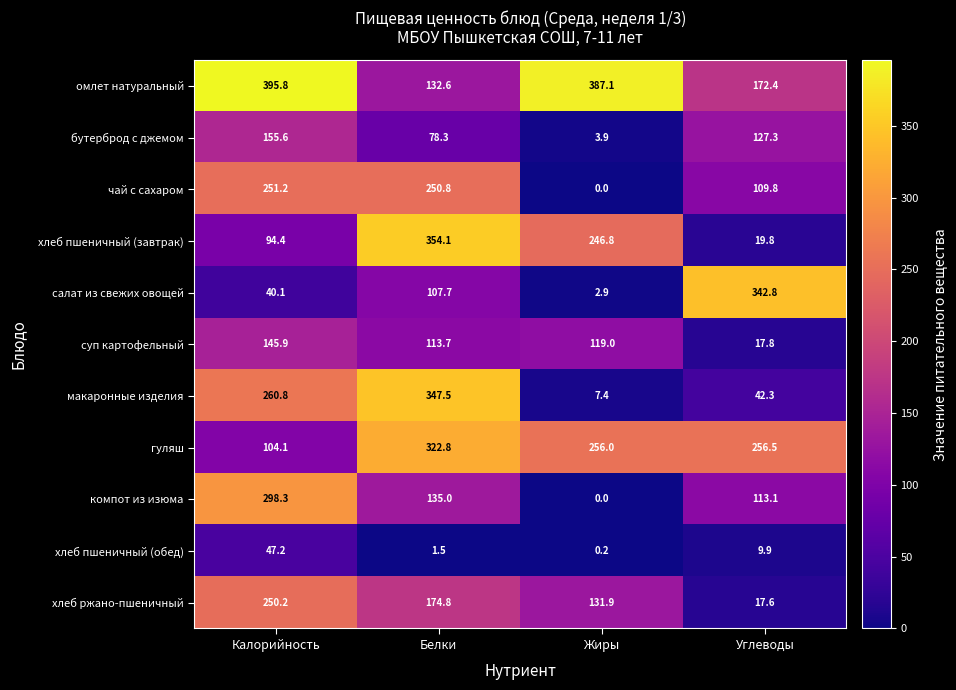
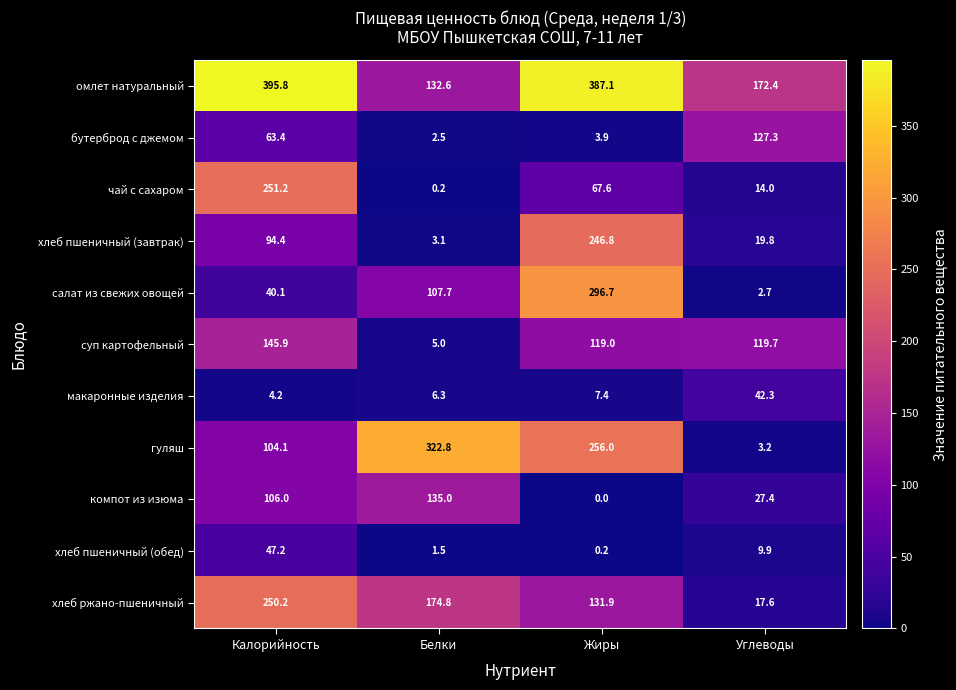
  {
    "омлет натуральный": {
      "Калорийность": 395.8,
      "Белки": 132.6,
      "Жиры": 387.1,
      "Углеводы": 172.4
    },
    "бутерброд с джемом": {
-     "Калорийность": 155.6,
-     "Белки": 78.3,
+     "Калорийность": 63.4,
+     "Белки": 2.5,
      "Жиры": 3.9,
      "Углеводы": 127.3
    },
    "чай с сахаром": {
      "Калорийность": 251.2,
-     "Белки": 250.8,
-     "Жиры": 0.0,
-     "Углеводы": 109.8
+     "Белки": 0.2,
+     "Жиры": 67.6,
+     "Углеводы": 14.0
    },
    "хлеб пшеничный (завтрак)": {
      "Калорийность": 94.4,
-     "Белки": 354.1,
+     "Белки": 3.1,
      "Жиры": 246.8,
      "Углеводы": 19.8
    },
    "салат из свежих овощей": {
      "Калорийность": 40.1,
      "Белки": 107.7,
-     "Жиры": 2.9,
-     "Углеводы": 342.8
+     "Жиры": 296.7,
+     "Углеводы": 2.7
    },
    "суп картофельный": {
      "Калорийность": 145.9,
-     "Белки": 113.7,
+     "Белки": 5.0,
      "Жиры": 119.0,
-     "Углеводы": 17.8
+     "Углеводы": 119.7
    },
    "макаронные изделия": {
-     "Калорийность": 260.8,
-     "Белки": 347.5,
+     "Калорийность": 4.2,
+     "Белки": 6.3,
      "Жиры": 7.4,
      "Углеводы": 42.3
    },
    "гуляш": {
      "Калорийность": 104.1,
      "Белки": 322.8,
      "Жиры": 256.0,
-     "Углеводы": 256.5
+     "Углеводы": 3.2
    },
    "компот из изюма": {
-     "Калорийность": 298.3,
+     "Калорийность": 106.0,
      "Белки": 135.0,
      "Жиры": 0.0,
-     "Углеводы": 113.1
+     "Углеводы": 27.4
    },
    "хлеб пшеничный (обед)": {
      "Калорийность": 47.2,
      "Белки": 1.5,
      "Жиры": 0.2,
      "Углеводы": 9.9
    },
    "хлеб ржано-пшеничный": {
      "Калорийность": 250.2,
      "Белки": 174.8,
      "Жиры": 131.9,
      "Углеводы": 17.6
    }
  }
